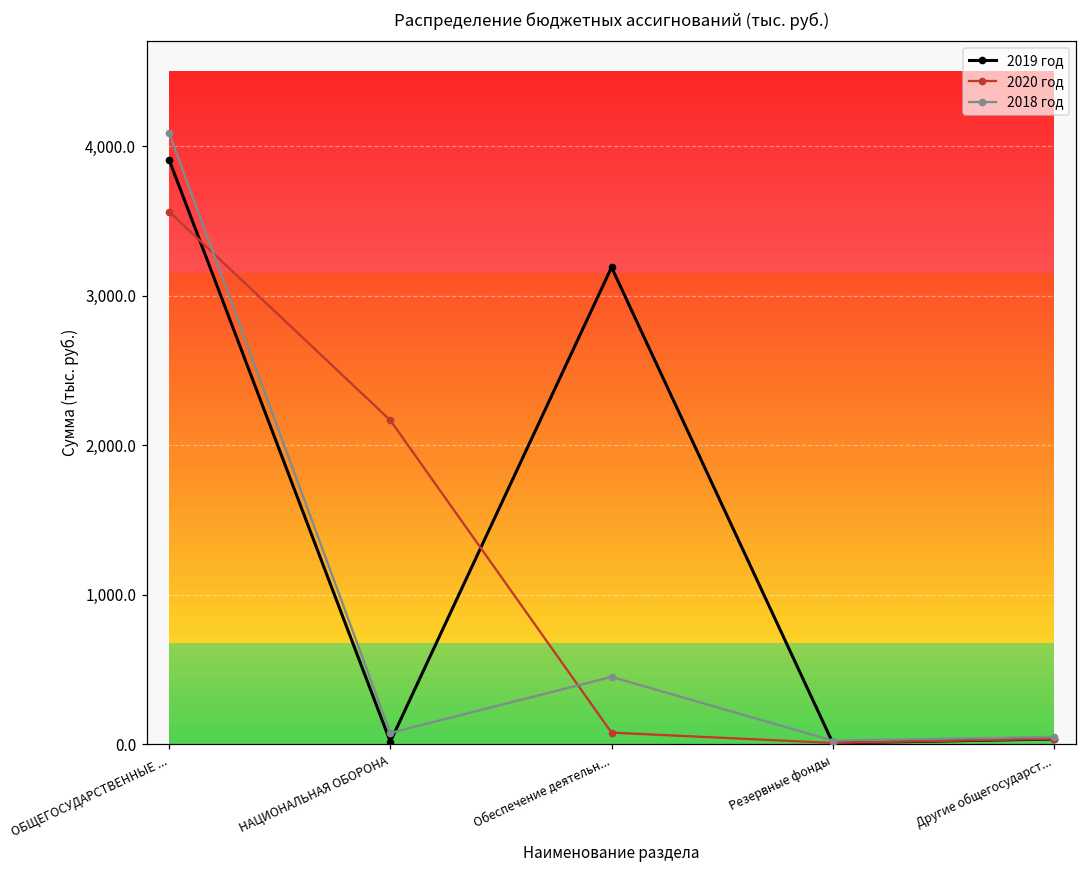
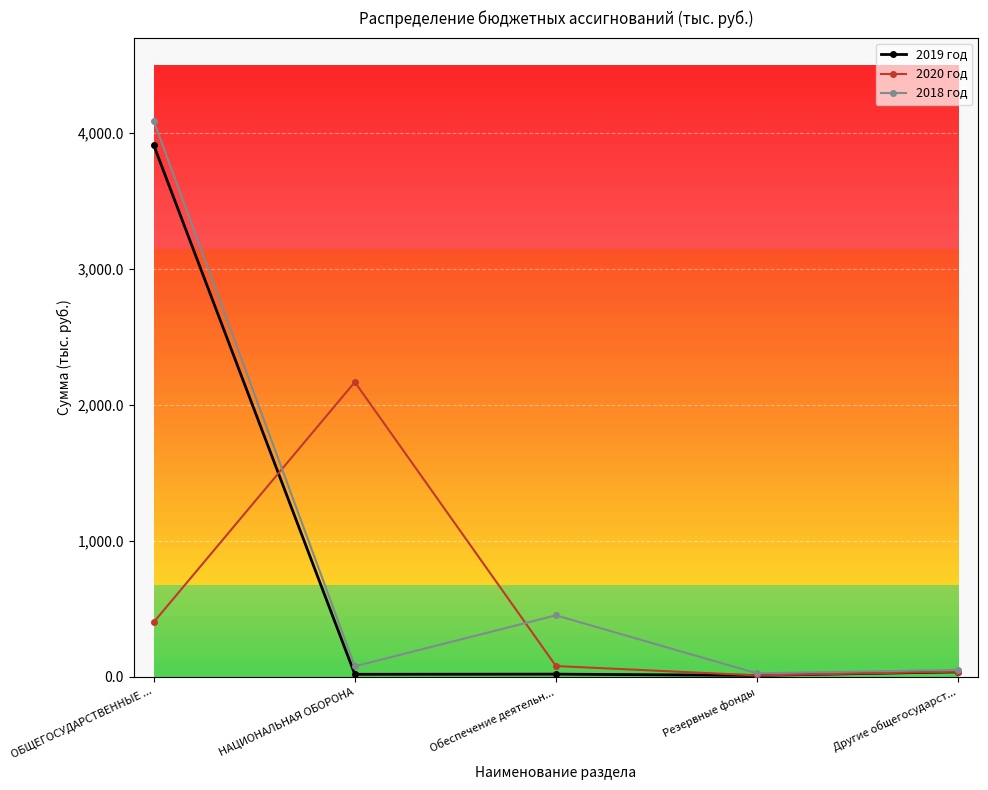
  {
    "2019 год": {
      "ОБЩЕГОСУДАРСТВЕННЫЕ ...": "3,910",
      "НАЦИОНАЛЬНАЯ ОБОРОНА": "20",
-     "Обеспечение деятельн...": "3,190"
+     "Обеспечение деятельн...": "20"
    },
    "2020 год": {
-     "ОБЩЕГОСУДАРСТВЕННЫЕ ...": "3,560",
+     "ОБЩЕГОСУДАРСТВЕННЫЕ ...": "400",
      "НАЦИОНАЛЬНАЯ ОБОРОНА": "2,170",
      "Обеспечение деятельн...": "80"
    },
    "2018 год": {
      "ОБЩЕГОСУДАРСТВЕННЫЕ ...": "4,090",
      "НАЦИОНАЛЬНАЯ ОБОРОНА": "80",
      "Обеспечение деятельн...": "450"
    }
  }
